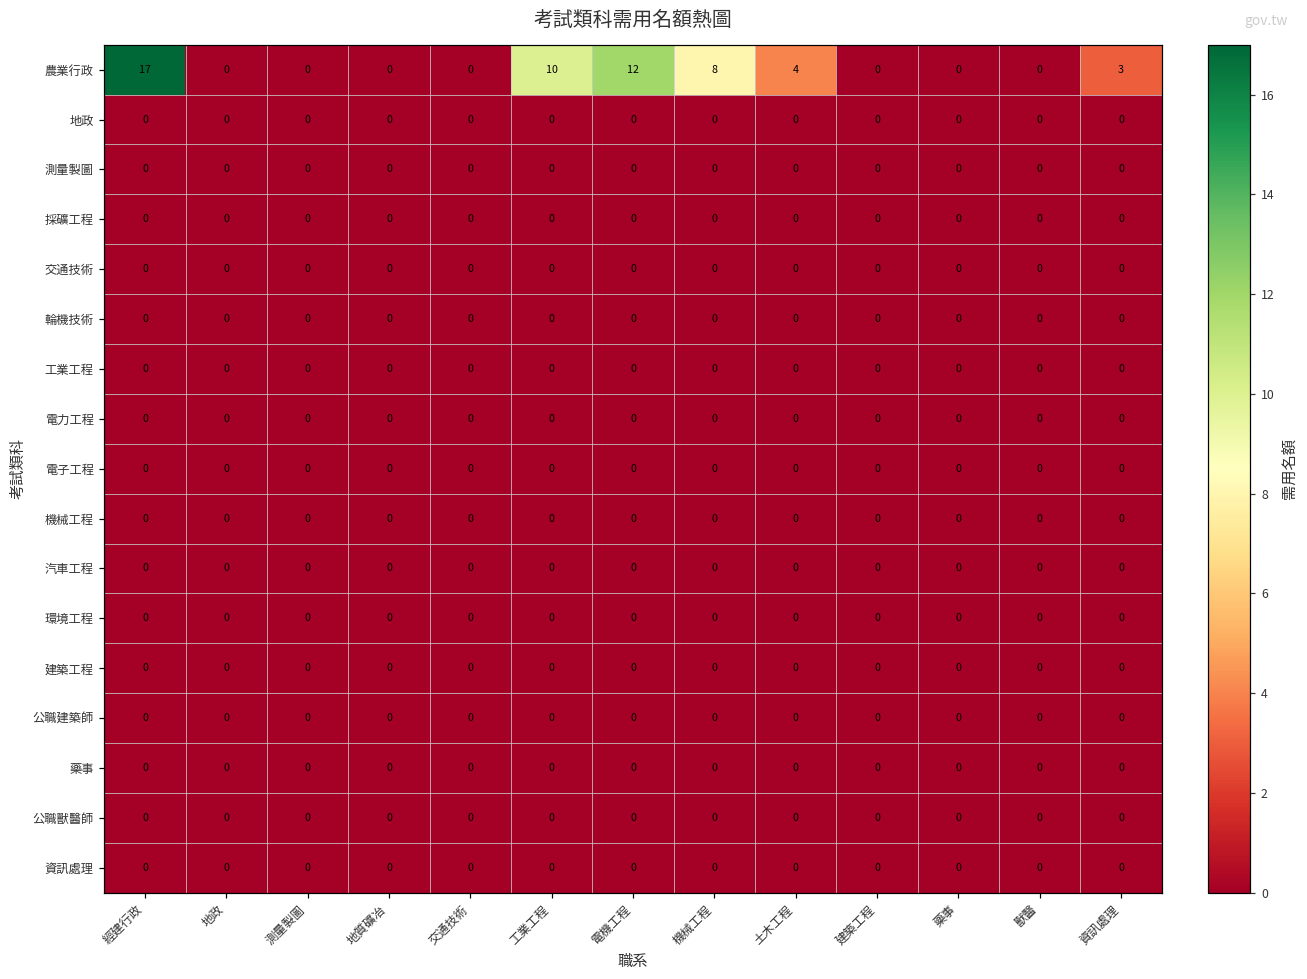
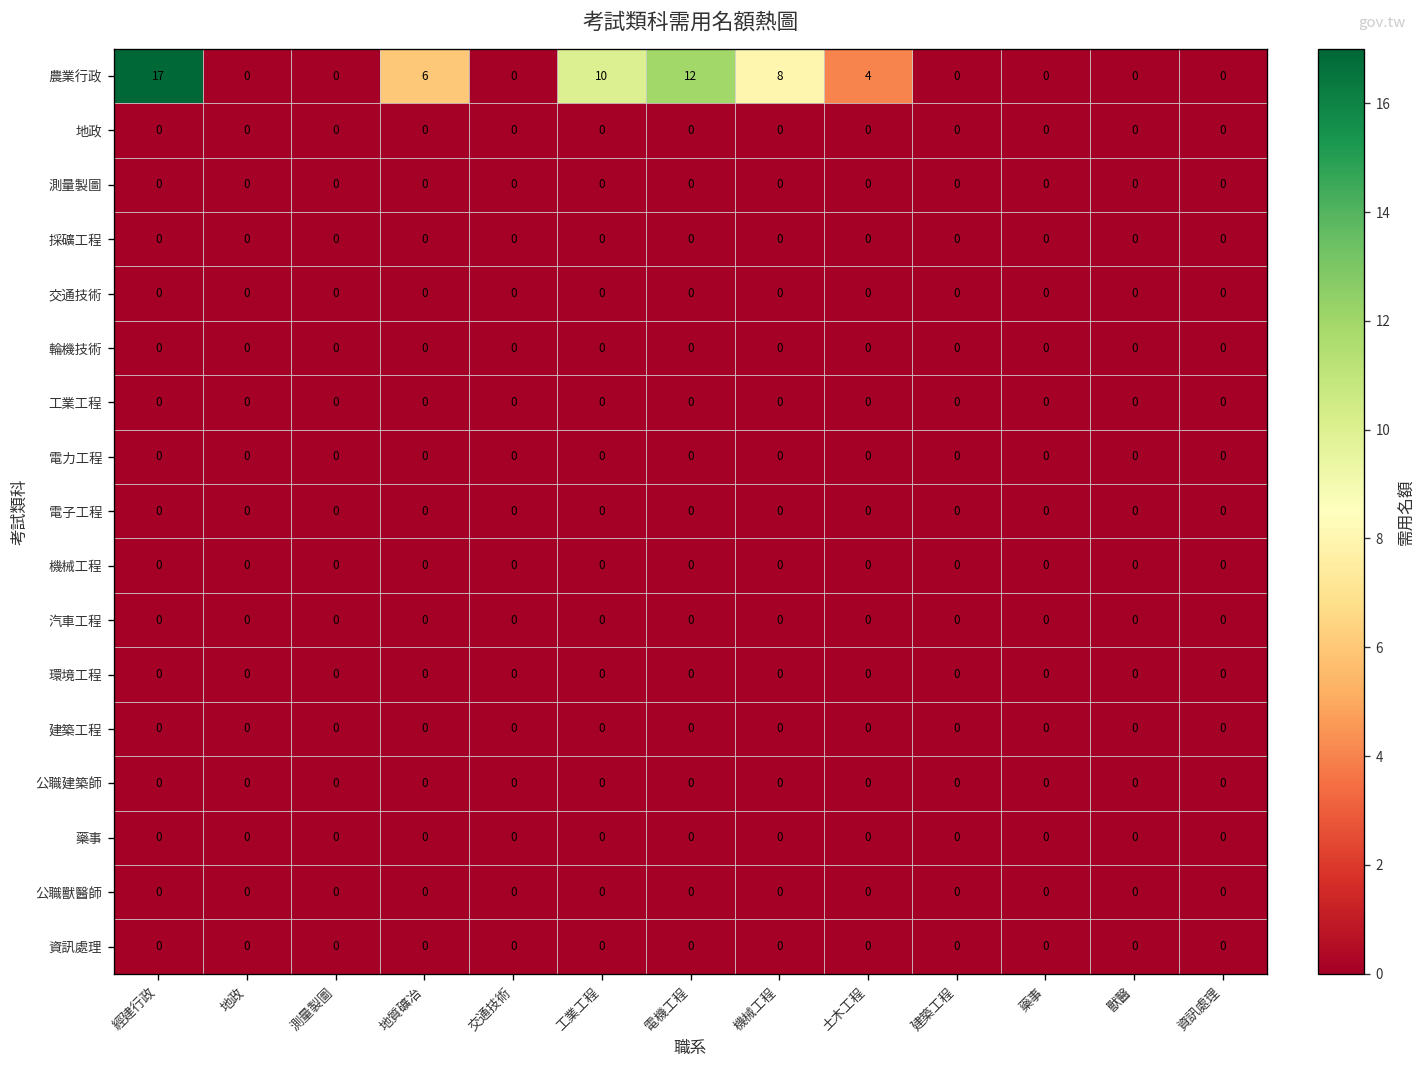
  {
    "農業行政": {
      "經建行政": 17,
      "地政": 0,
      "測量製圖": 0,
-     "地質礦冶": 0,
+     "地質礦冶": 6,
      "交通技術": 0,
      "工業工程": 10,
      "電機工程": 12,
      "機械工程": 8,
      "土木工程": 4,
      "建築工程": 0,
      "藥事": 0,
      "獸醫": 0,
-     "資訊處理": 3
+     "資訊處理": 0
    }
  }
